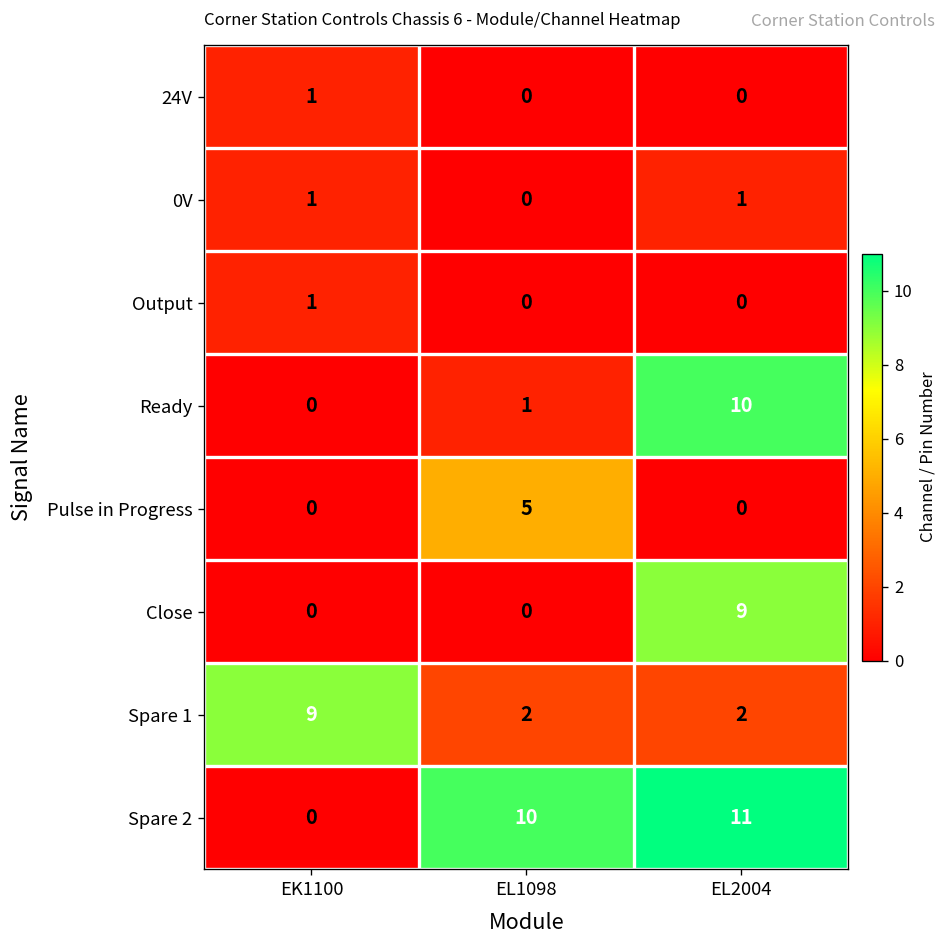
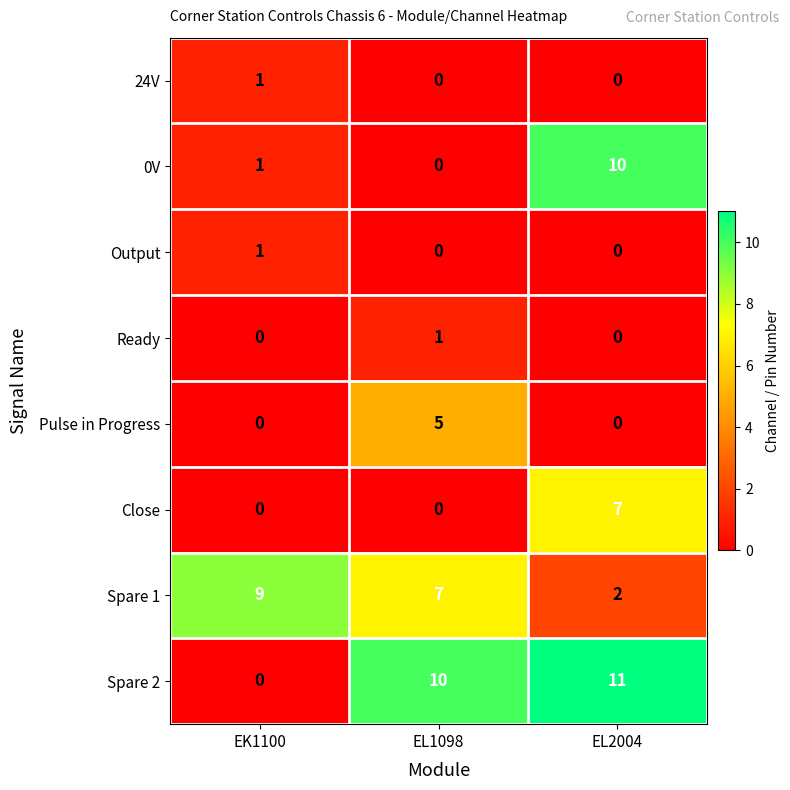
  {
    "24V": {
      "EK1100": 1,
      "EL1098": 0,
      "EL2004": 0
    },
    "0V": {
      "EK1100": 1,
      "EL1098": 0,
-     "EL2004": 1
+     "EL2004": 10
    },
    "Output": {
      "EK1100": 1,
      "EL1098": 0,
      "EL2004": 0
    },
    "Ready": {
      "EK1100": 0,
      "EL1098": 1,
-     "EL2004": 10
+     "EL2004": 0
    },
    "Pulse in Progress": {
      "EK1100": 0,
      "EL1098": 5,
      "EL2004": 0
    },
    "Close": {
      "EK1100": 0,
      "EL1098": 0,
-     "EL2004": 9
+     "EL2004": 7
    },
    "Spare 1": {
      "EK1100": 9,
-     "EL1098": 2,
+     "EL1098": 7,
      "EL2004": 2
    },
    "Spare 2": {
      "EK1100": 0,
      "EL1098": 10,
      "EL2004": 11
    }
  }
